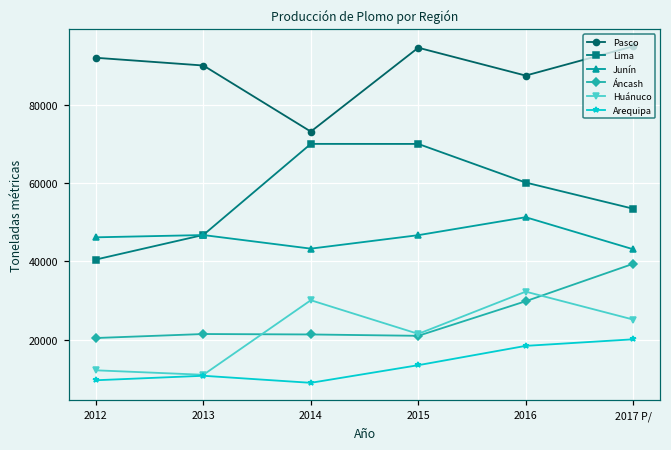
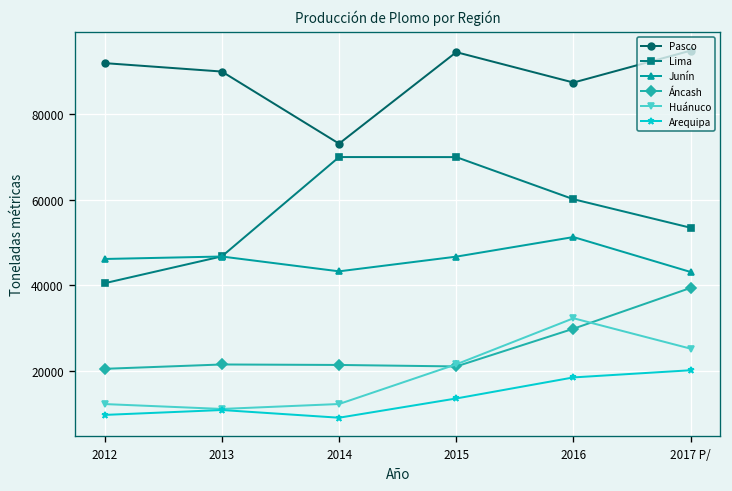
  {
    "Huánuco": {
      "2012": 12000,
-     "2014": 30000,
+     "2014": 12000,
      "2016": 32000,
      "2017 P/": 25000
    }
  }
